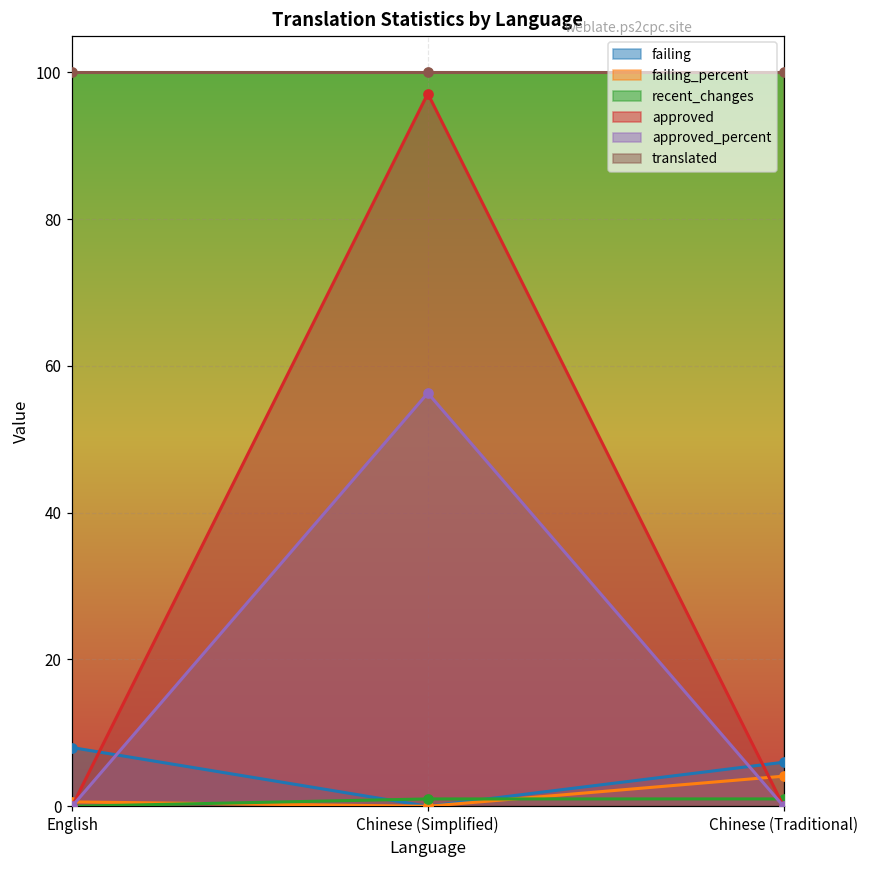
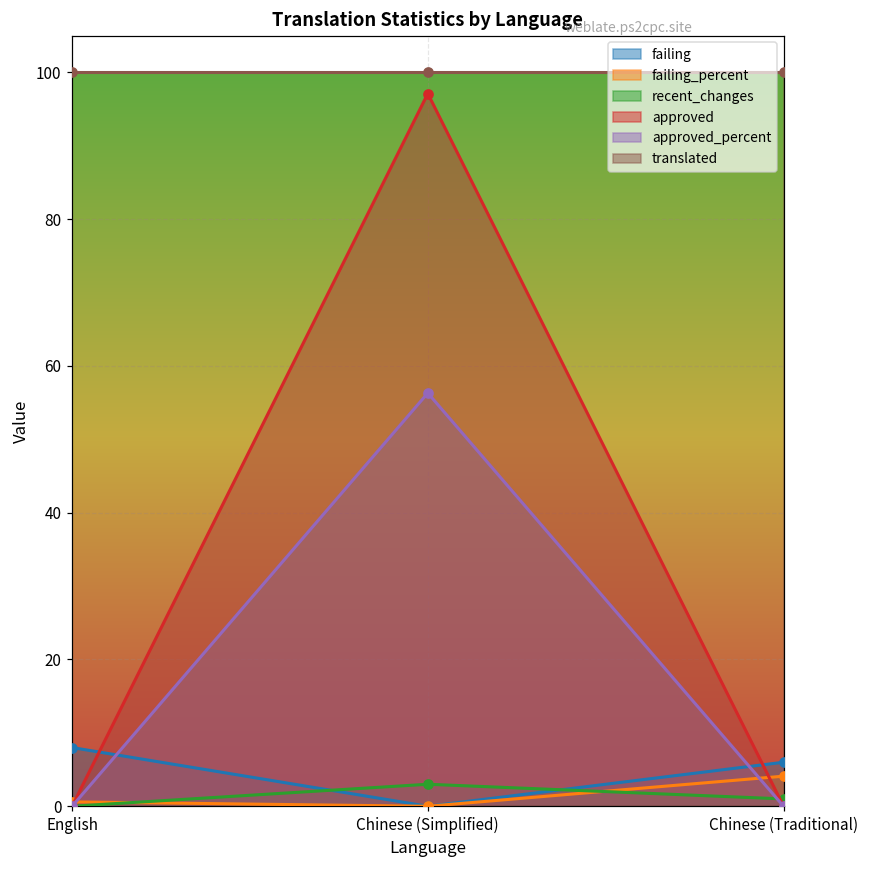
  {
    "failing": {
      "English": 8,
      "Chinese (Traditional)": 6
    },
    "failing_percent": {
      "English": 1,
      "Chinese (Traditional)": 4
    },
    "recent_changes": {
-     "Chinese (Simplified)": 1,
+     "Chinese (Simplified)": 3,
      "Chinese (Traditional)": 1
    },
    "approved": {
      "Chinese (Simplified)": 97
    },
    "approved_percent": {
      "Chinese (Simplified)": 56
    },
    "translated": {
      "English": 100,
      "Chinese (Simplified)": 100,
      "Chinese (Traditional)": 100
    }
  }
